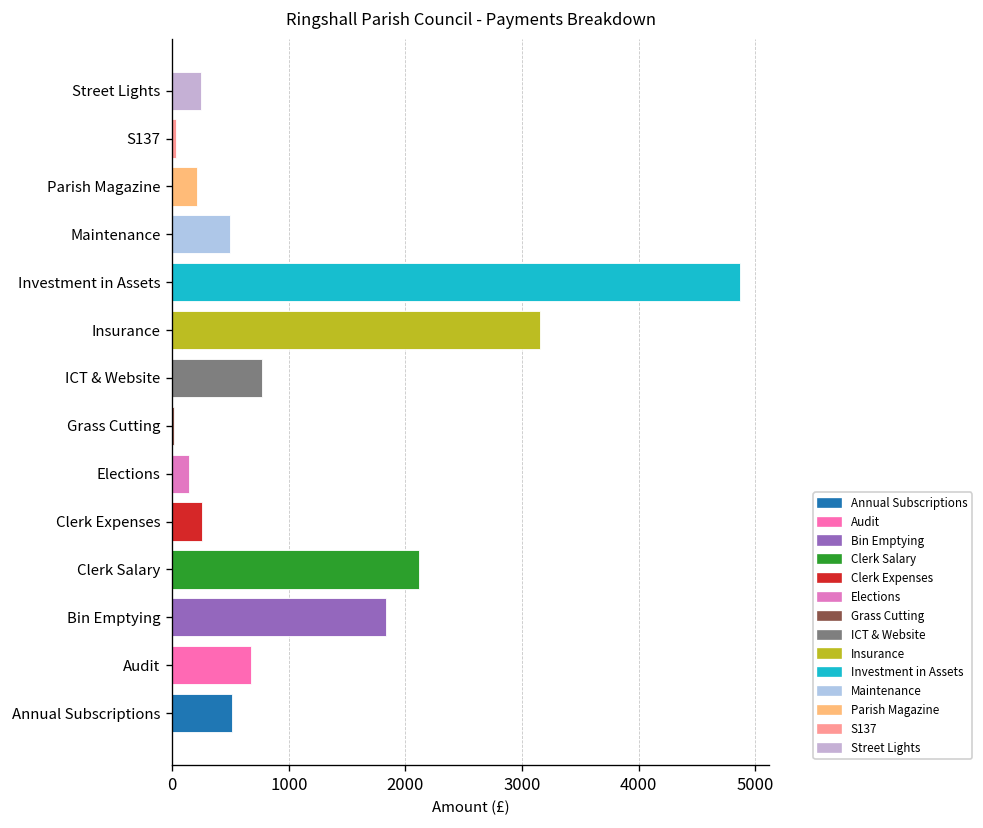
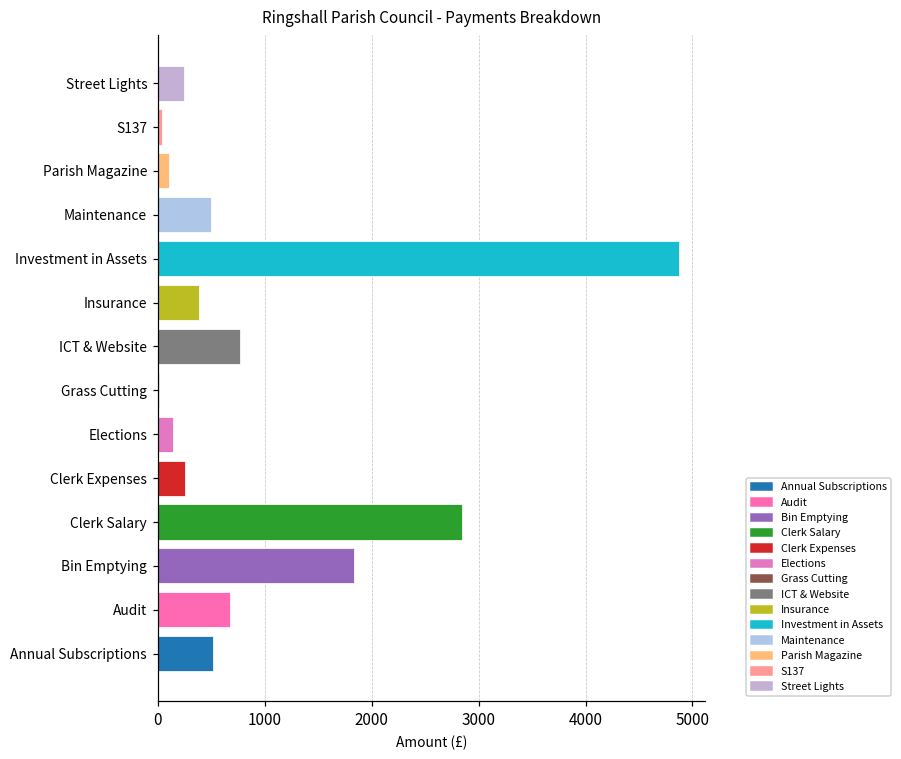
  {
    "Street Lights": 200,
    "S137": 0,
-   "Parish Magazine": 200,
+   "Parish Magazine": 100,
    "Maintenance": 500,
    "Investment in Assets": 4900,
-   "Insurance": 3200,
+   "Insurance": 400,
    "ICT & Website": 800,
    "Elections": 100,
    "Clerk Expenses": 300,
-   "Clerk Salary": 2100,
+   "Clerk Salary": 2800,
    "Bin Emptying": 1800,
    "Audit": 700,
    "Annual Subscriptions": 500
  }
